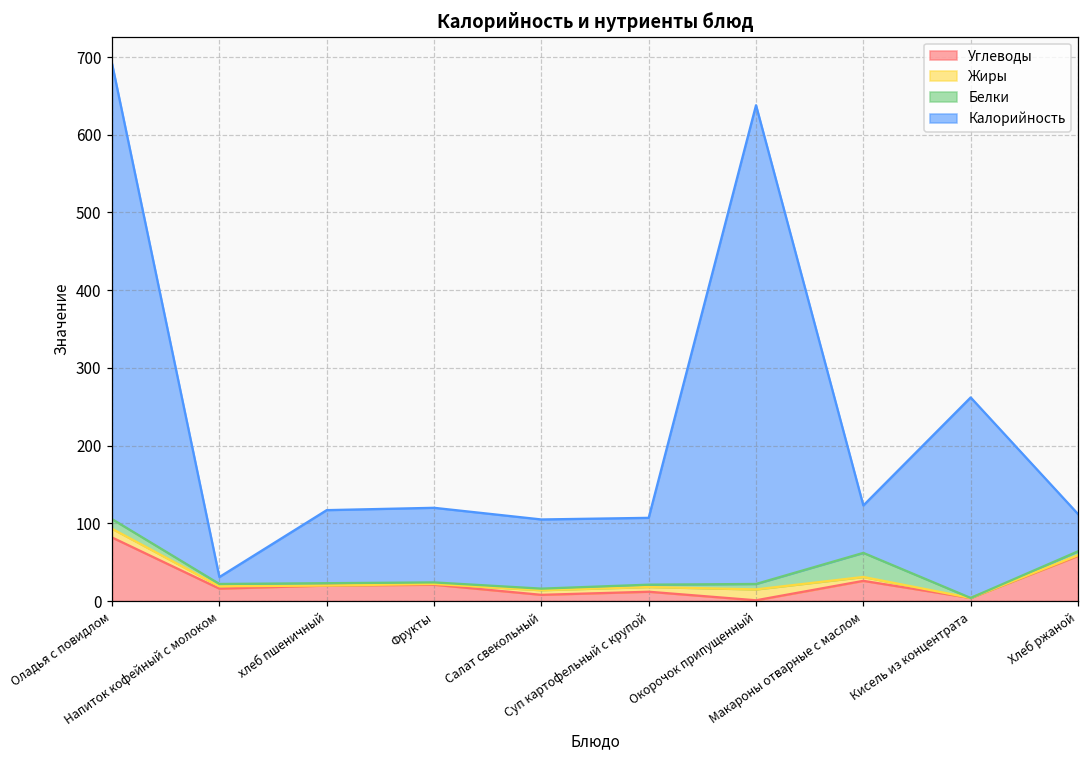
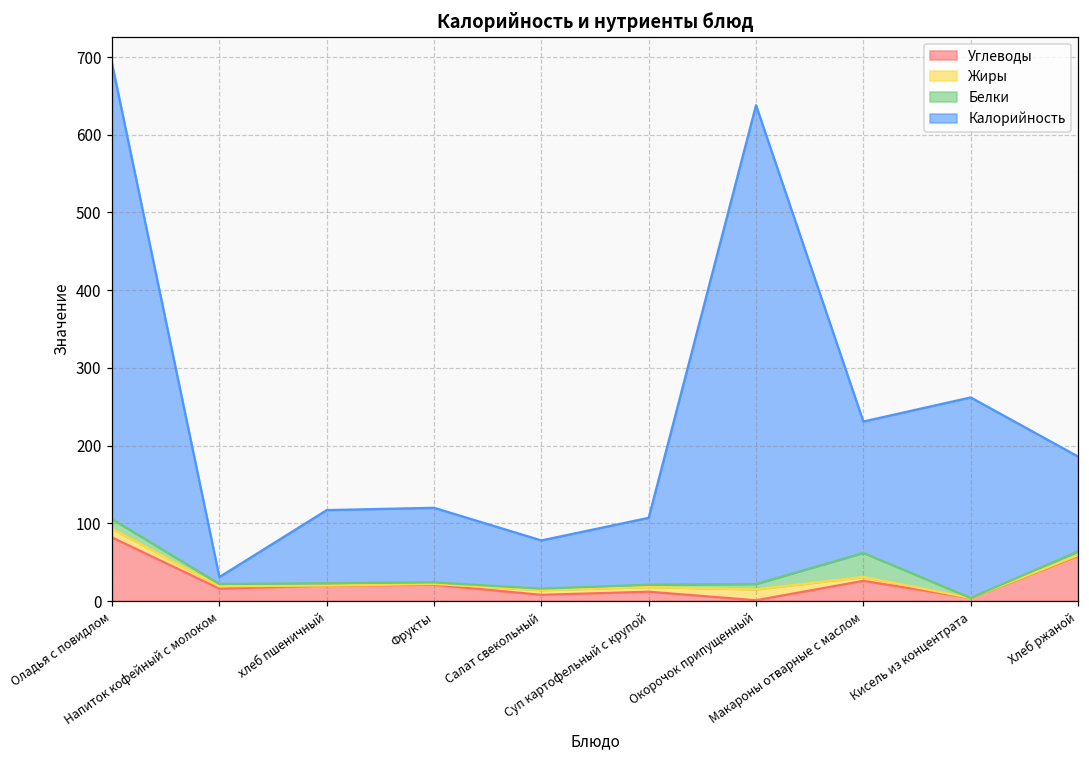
  {
    "Углеводы": {
      "Оладья с повидлом": 80,
      "Салат свекольный": 10,
      "Суп картофельный с крупой": 10,
      "Окорочок припущенный": 0,
      "Макароны отварные с маслом": 30
    },
    "Жиры": {
      "Оладья с повидлом": 10,
      "Окорочок припущенный": 10,
      "Макароны отварные с маслом": 10
    },
    "Белки": {
      "Оладья с повидлом": 10,
      "Окорочок припущенный": 10,
      "Макароны отварные с маслом": 30,
      "Хлеб ржаной": 10
    },
    "Калорийность": {
      "Оладья с повидлом": 590,
      "Напиток кофейный с молоком": 10,
      "хлеб пшеничный": 90,
      "Фрукты": 100,
-     "Салат свекольный": 90,
+     "Салат свекольный": 60,
      "Суп картофельный с крупой": 90,
      "Окорочок припущенный": 620,
-     "Макароны отварные с маслом": 60,
+     "Макароны отварные с маслом": 170,
      "Кисель из концентрата": 260,
-     "Хлеб ржаной": 50
+     "Хлеб ржаной": 120
    }
  }
